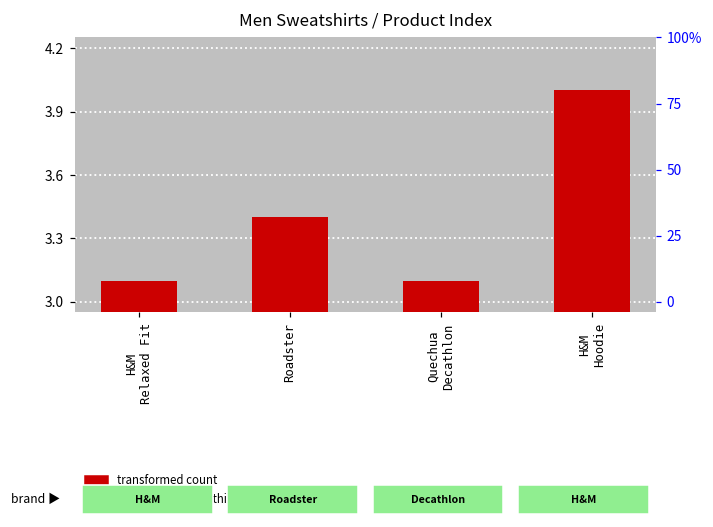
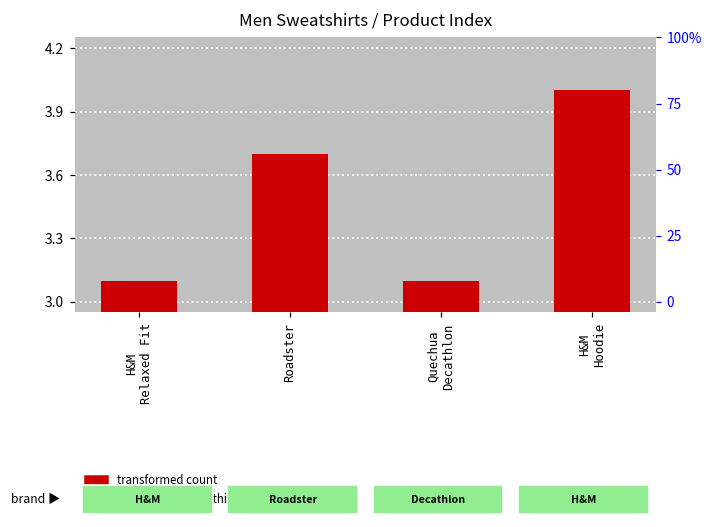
  {
    "transformed count": {
      "H&M Relaxed Fit": 3.10,
-     "Roadster": 3.40,
+     "Roadster": 3.70,
      "Quechua Decathlon": 3.10,
      "H&M Hoodie": 4.00
    }
  }
